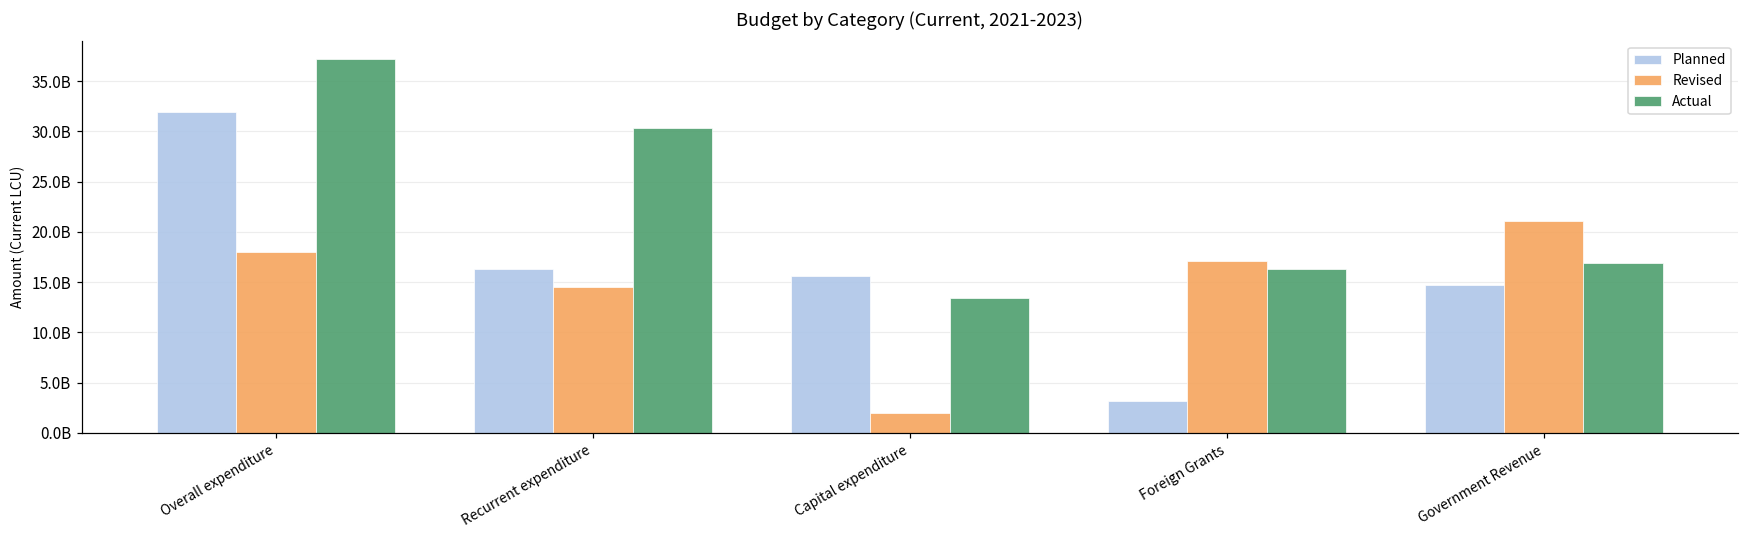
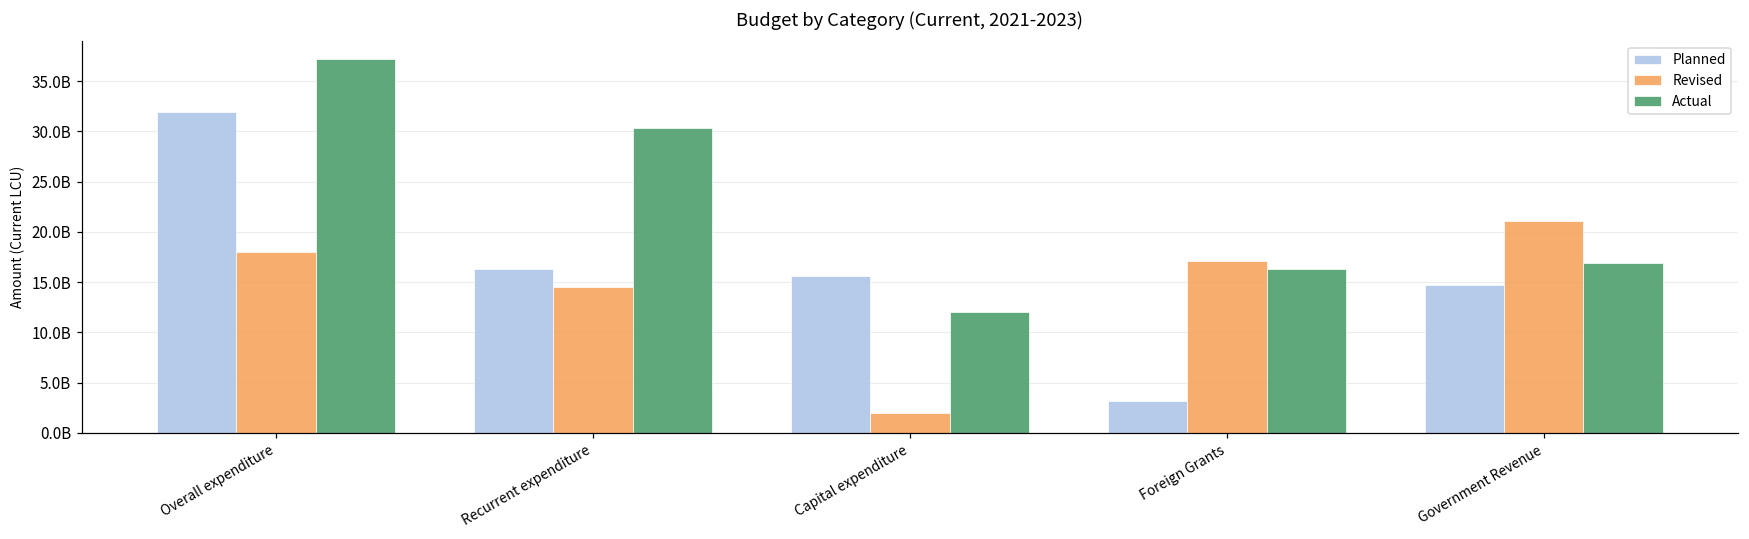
  {
    "Planned": {
      "Overall expenditure": 32000000000,
      "Recurrent expenditure": 16000000000,
      "Capital expenditure": 16000000000,
      "Foreign Grants": 3000000000,
      "Government Revenue": 15000000000
    },
    "Revised": {
      "Overall expenditure": 18000000000,
      "Recurrent expenditure": 15000000000,
      "Capital expenditure": 2000000000,
      "Foreign Grants": 17000000000,
      "Government Revenue": 21000000000
    },
    "Actual": {
      "Overall expenditure": 37000000000,
      "Recurrent expenditure": 30000000000,
-     "Capital expenditure": 13000000000,
+     "Capital expenditure": 12000000000,
      "Foreign Grants": 16000000000,
      "Government Revenue": 17000000000
    }
  }
